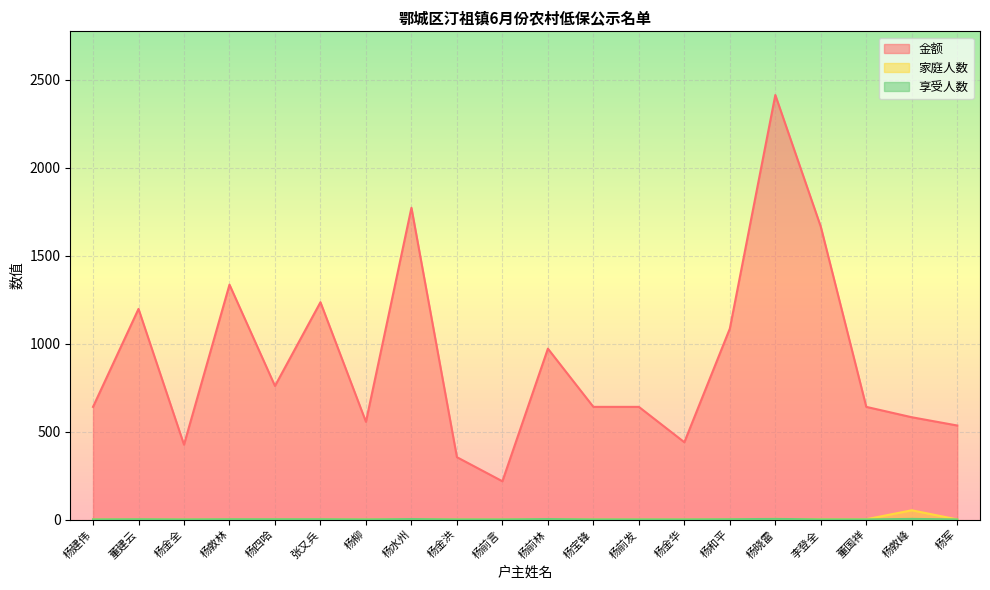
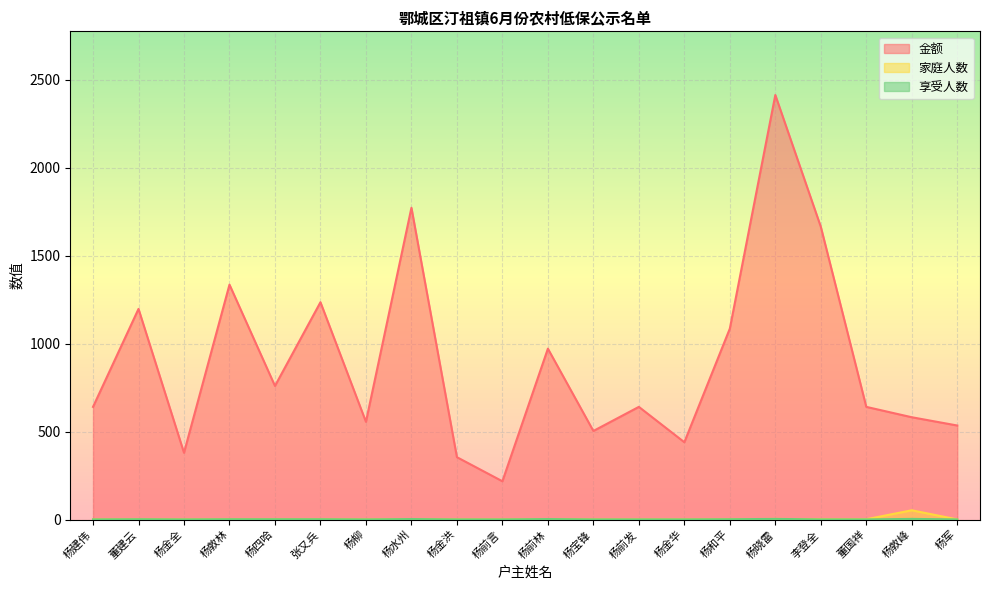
  {
    "金额": {
      "杨建伟": 640,
      "董建云": 1200,
-     "杨金全": 430,
+     "杨金全": 380,
      "杨敦林": 1340,
      "杨四哈": 760,
      "张又兵": 1240,
      "杨柳": 560,
      "杨水州": 1770,
      "杨金洪": 360,
      "杨前言": 220,
      "杨前林": 970,
-     "杨宝锋": 640,
+     "杨宝锋": 500,
      "杨前发": 640,
      "杨金华": 440,
      "杨和平": 1090,
      "杨晓雷": 2410,
      "李登全": 1670,
      "董国祥": 640,
      "杨敦峰": 580,
      "杨军": 540
    },
    "家庭人数": {
      "杨敦峰": 50
    },
    "享受人数": {
      "杨敦峰": 0
    }
  }
